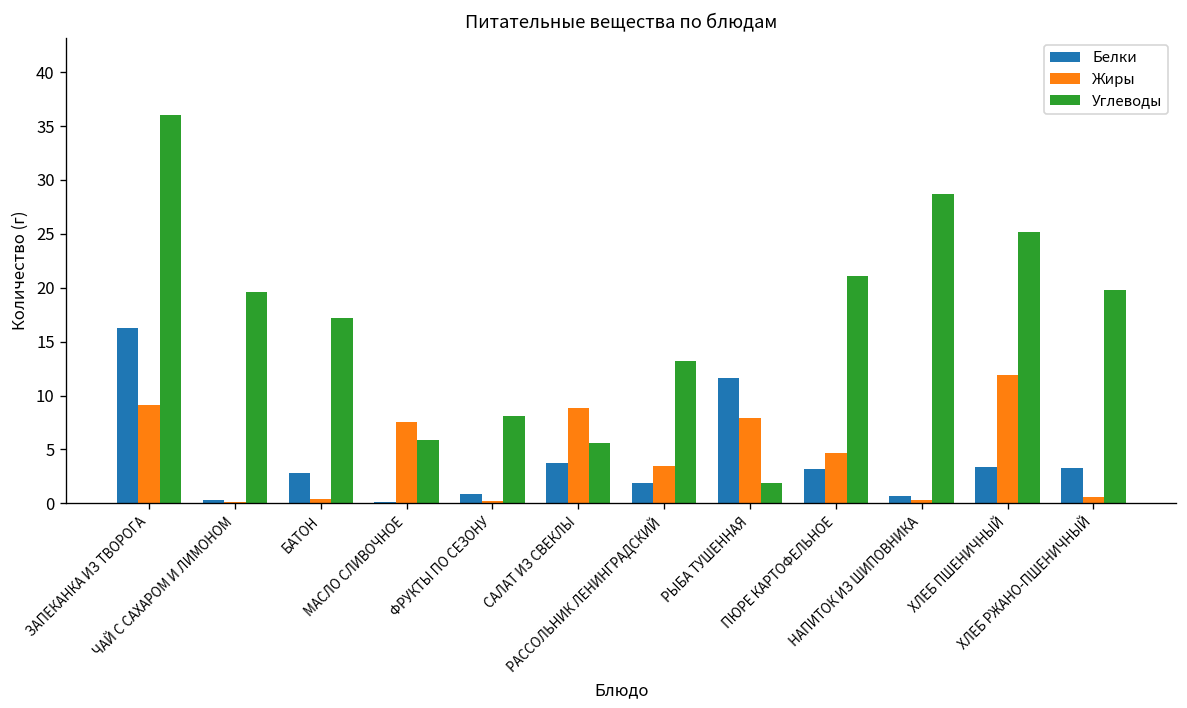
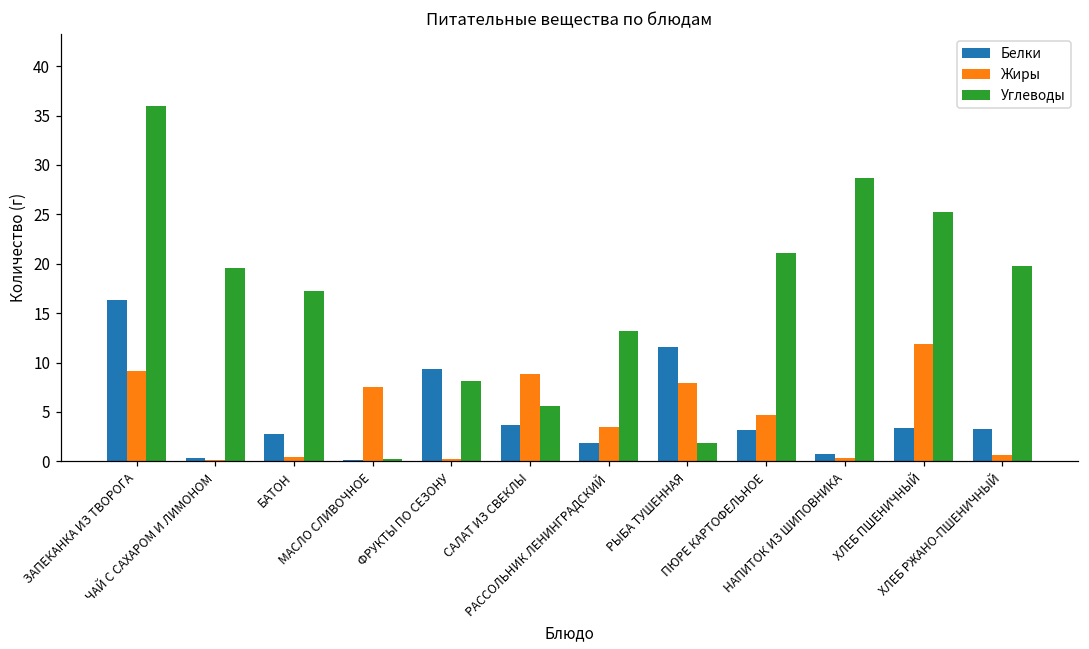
  {
    "Белки": {
      "ЗАПЕКАНКА ИЗ ТВОРОГА": 16,
      "ЧАЙ С САХАРОМ И ЛИМОНОМ": 0,
      "БАТОН": 3,
-     "ФРУКТЫ ПО СЕЗОНУ": 1,
+     "ФРУКТЫ ПО СЕЗОНУ": 9,
      "САЛАТ ИЗ СВЕКЛЫ": 4,
      "РАССОЛЬНИК ЛЕНИНГРАДСКИЙ": 2,
      "РЫБА ТУШЕННАЯ": 12,
      "ПЮРЕ КАРТОФЕЛЬНОЕ": 3,
      "НАПИТОК ИЗ ШИПОВНИКА": 1,
      "ХЛЕБ ПШЕНИЧНЫЙ": 3,
      "ХЛЕБ РЖАНО-ПШЕНИЧНЫЙ": 3
    },
    "Жиры": {
      "ЗАПЕКАНКА ИЗ ТВОРОГА": 9,
      "БАТОН": 0,
      "МАСЛО СЛИВОЧНОЕ": 8,
      "САЛАТ ИЗ СВЕКЛЫ": 9,
      "РАССОЛЬНИК ЛЕНИНГРАДСКИЙ": 4,
      "РЫБА ТУШЕННАЯ": 8,
      "ПЮРЕ КАРТОФЕЛЬНОЕ": 5,
      "НАПИТОК ИЗ ШИПОВНИКА": 0,
      "ХЛЕБ ПШЕНИЧНЫЙ": 12,
      "ХЛЕБ РЖАНО-ПШЕНИЧНЫЙ": 1
    },
    "Углеводы": {
      "ЗАПЕКАНКА ИЗ ТВОРОГА": 36,
      "ЧАЙ С САХАРОМ И ЛИМОНОМ": 20,
      "БАТОН": 17,
-     "МАСЛО СЛИВОЧНОЕ": 6,
+     "МАСЛО СЛИВОЧНОЕ": 0,
      "ФРУКТЫ ПО СЕЗОНУ": 8,
      "САЛАТ ИЗ СВЕКЛЫ": 6,
      "РАССОЛЬНИК ЛЕНИНГРАДСКИЙ": 13,
      "РЫБА ТУШЕННАЯ": 2,
      "ПЮРЕ КАРТОФЕЛЬНОЕ": 21,
      "НАПИТОК ИЗ ШИПОВНИКА": 29,
      "ХЛЕБ ПШЕНИЧНЫЙ": 25,
      "ХЛЕБ РЖАНО-ПШЕНИЧНЫЙ": 20
    }
  }
